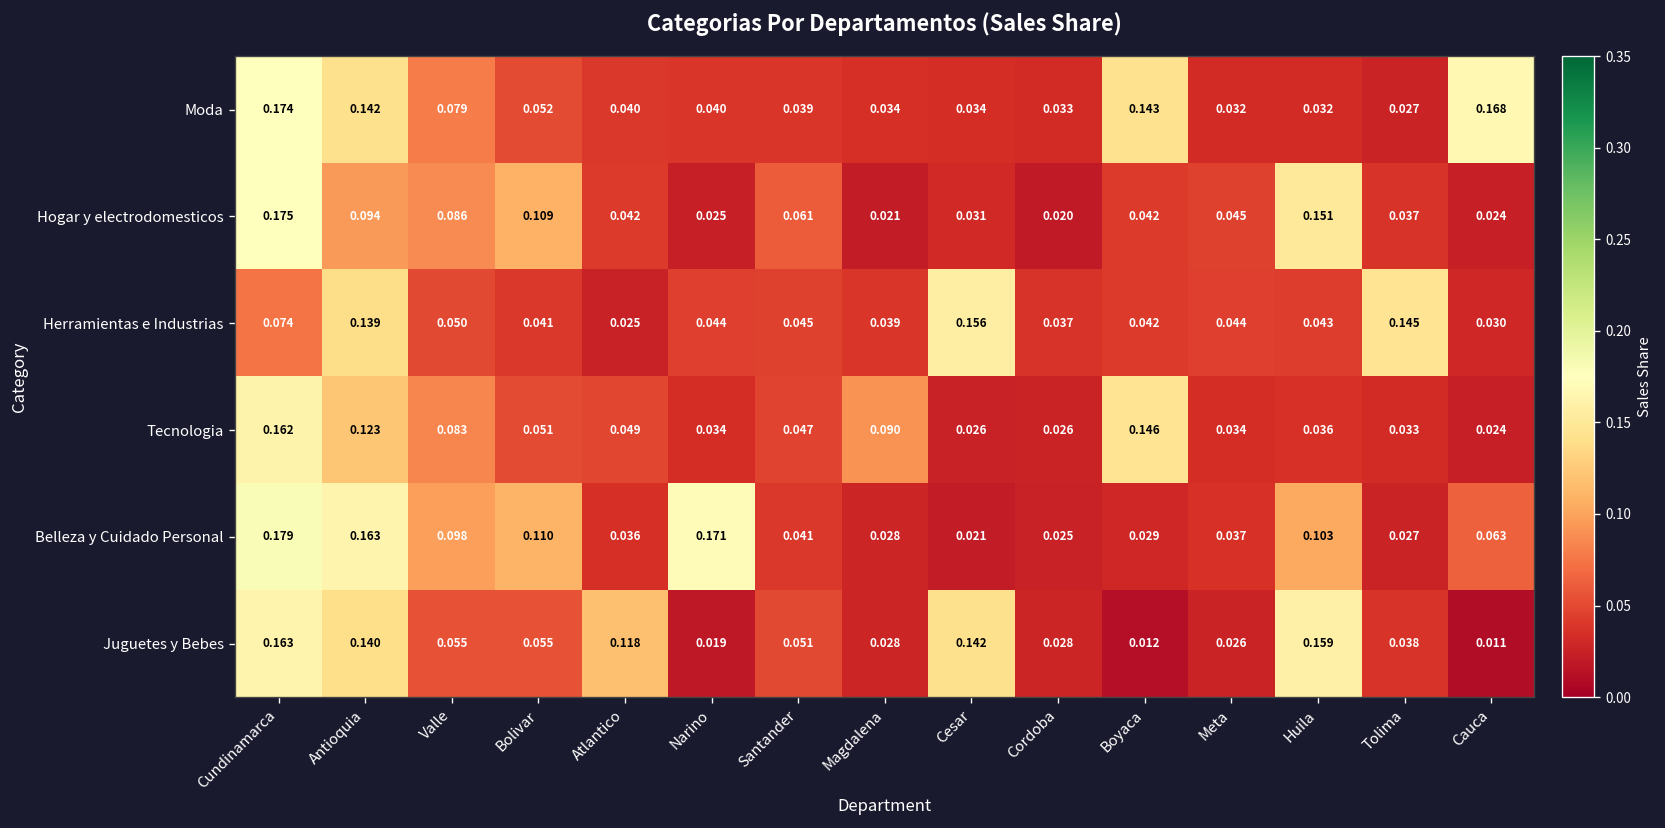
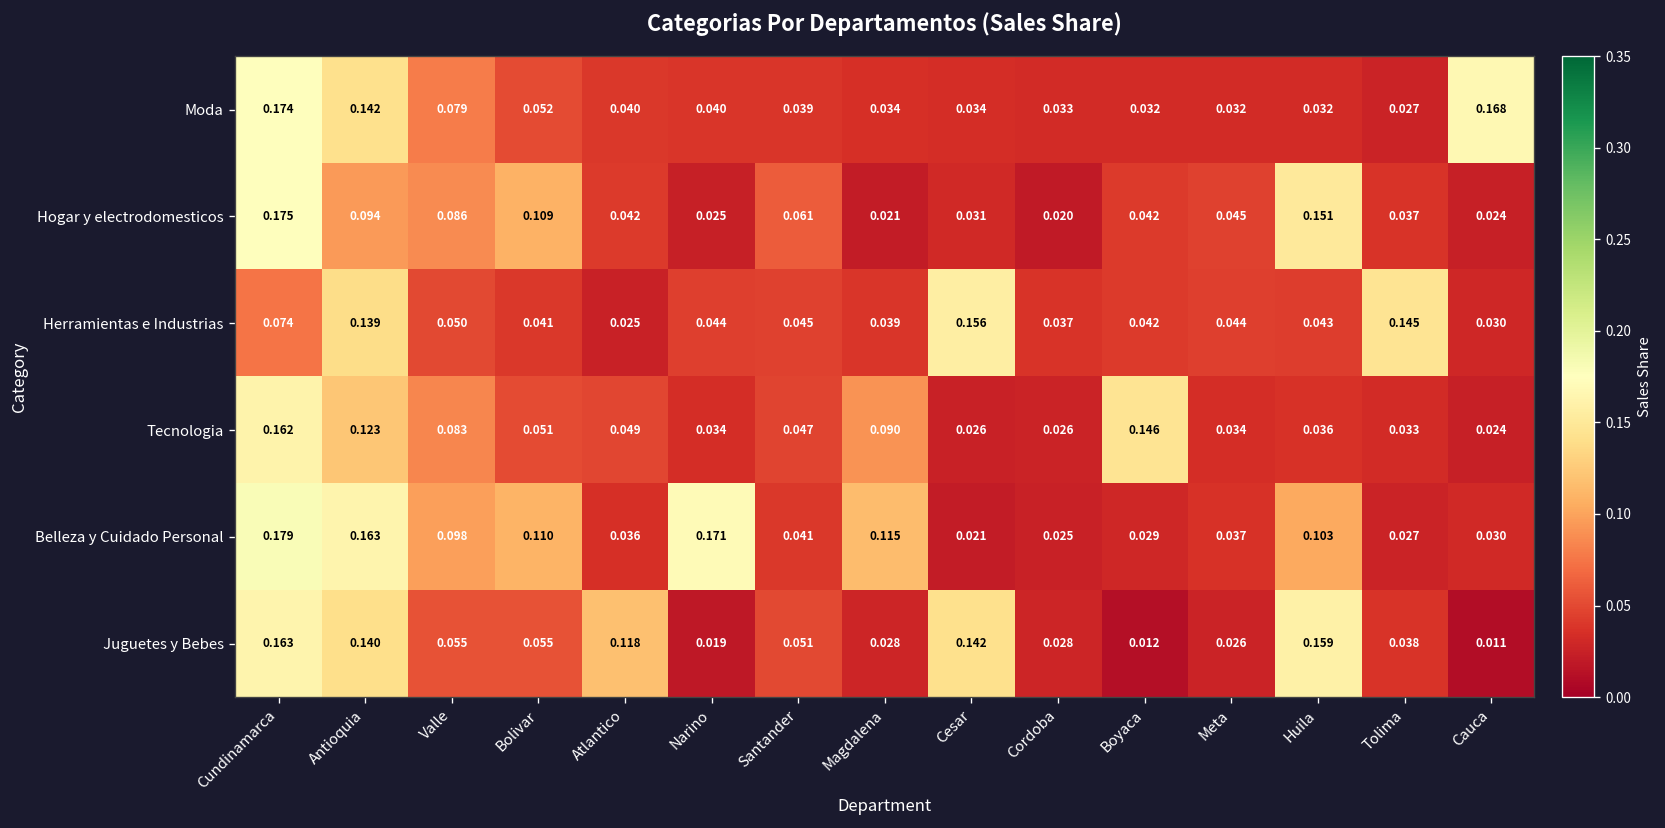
  {
    "Moda": {
      "Cundinamarca": 0.174,
      "Antioquia": 0.142,
      "Valle": 0.079,
      "Bolivar": 0.052,
      "Atlantico": 0.040,
      "Narino": 0.040,
      "Santander": 0.039,
      "Magdalena": 0.034,
      "Cesar": 0.034,
      "Cordoba": 0.033,
-     "Boyaca": 0.143,
+     "Boyaca": 0.032,
      "Meta": 0.032,
      "Huila": 0.032,
      "Tolima": 0.027,
      "Cauca": 0.168
    },
    "Hogar y electrodomesticos": {
      "Cundinamarca": 0.175,
      "Antioquia": 0.094,
      "Valle": 0.086,
      "Bolivar": 0.109,
      "Atlantico": 0.042,
      "Narino": 0.025,
      "Santander": 0.061,
      "Magdalena": 0.021,
      "Cesar": 0.031,
      "Cordoba": 0.020,
      "Boyaca": 0.042,
      "Meta": 0.045,
      "Huila": 0.151,
      "Tolima": 0.037,
      "Cauca": 0.024
    },
    "Herramientas e Industrias": {
      "Cundinamarca": 0.074,
      "Antioquia": 0.139,
      "Valle": 0.050,
      "Bolivar": 0.041,
      "Atlantico": 0.025,
      "Narino": 0.044,
      "Santander": 0.045,
      "Magdalena": 0.039,
      "Cesar": 0.156,
      "Cordoba": 0.037,
      "Boyaca": 0.042,
      "Meta": 0.044,
      "Huila": 0.043,
      "Tolima": 0.145,
      "Cauca": 0.030
    },
    "Tecnologia": {
      "Cundinamarca": 0.162,
      "Antioquia": 0.123,
      "Valle": 0.083,
      "Bolivar": 0.051,
      "Atlantico": 0.049,
      "Narino": 0.034,
      "Santander": 0.047,
      "Magdalena": 0.090,
      "Cesar": 0.026,
      "Cordoba": 0.026,
      "Boyaca": 0.146,
      "Meta": 0.034,
      "Huila": 0.036,
      "Tolima": 0.033,
      "Cauca": 0.024
    },
    "Belleza y Cuidado Personal": {
      "Cundinamarca": 0.179,
      "Antioquia": 0.163,
      "Valle": 0.098,
      "Bolivar": 0.110,
      "Atlantico": 0.036,
      "Narino": 0.171,
      "Santander": 0.041,
-     "Magdalena": 0.028,
+     "Magdalena": 0.115,
      "Cesar": 0.021,
      "Cordoba": 0.025,
      "Boyaca": 0.029,
      "Meta": 0.037,
      "Huila": 0.103,
      "Tolima": 0.027,
-     "Cauca": 0.063
+     "Cauca": 0.030
    },
    "Juguetes y Bebes": {
      "Cundinamarca": 0.163,
      "Antioquia": 0.140,
      "Valle": 0.055,
      "Bolivar": 0.055,
      "Atlantico": 0.118,
      "Narino": 0.019,
      "Santander": 0.051,
      "Magdalena": 0.028,
      "Cesar": 0.142,
      "Cordoba": 0.028,
      "Boyaca": 0.012,
      "Meta": 0.026,
      "Huila": 0.159,
      "Tolima": 0.038,
      "Cauca": 0.011
    }
  }
